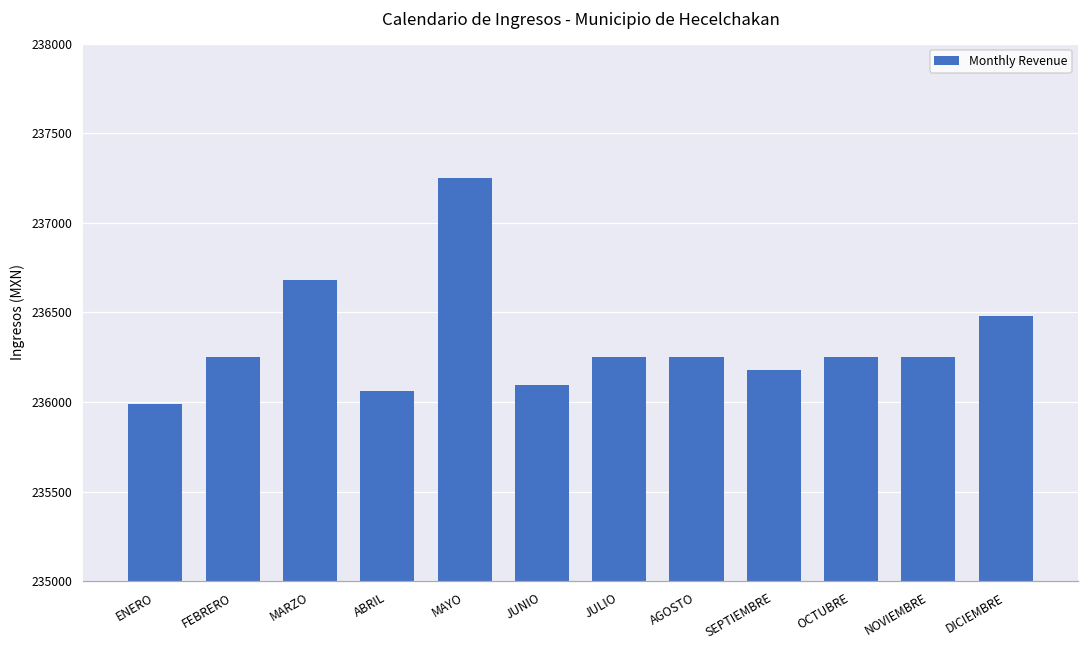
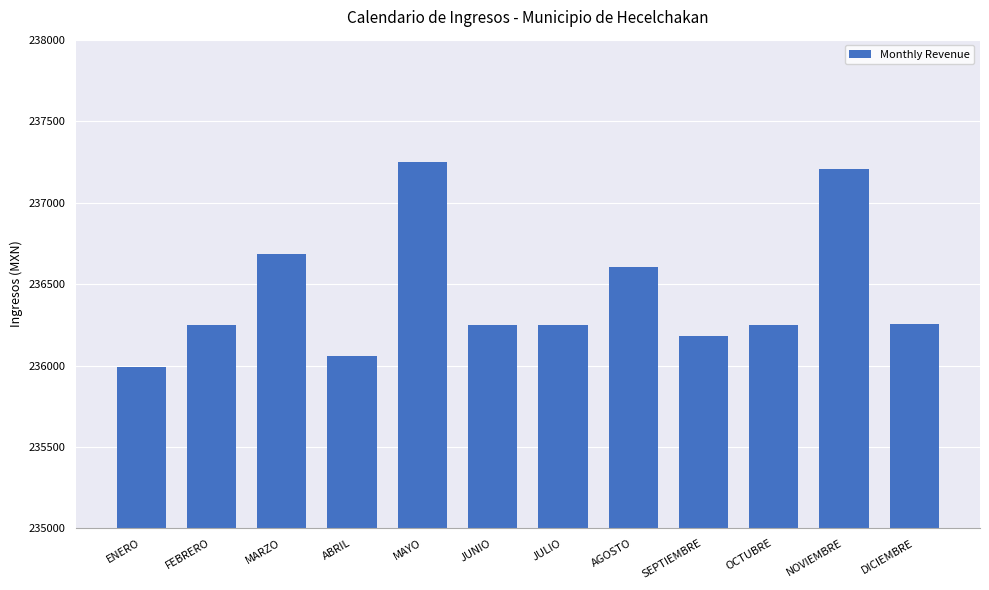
  {
    "ENERO": 235990,
    "FEBRERO": 236250,
    "MARZO": 236680,
    "ABRIL": 236060,
    "MAYO": 237250,
-   "JUNIO": 236100,
+   "JUNIO": 236250,
    "JULIO": 236250,
-   "AGOSTO": 236250,
+   "AGOSTO": 236600,
    "SEPTIEMBRE": 236180,
    "OCTUBRE": 236250,
-   "NOVIEMBRE": 236250,
-   "DICIEMBRE": 236480
+   "NOVIEMBRE": 237210,
+   "DICIEMBRE": 236260
  }
